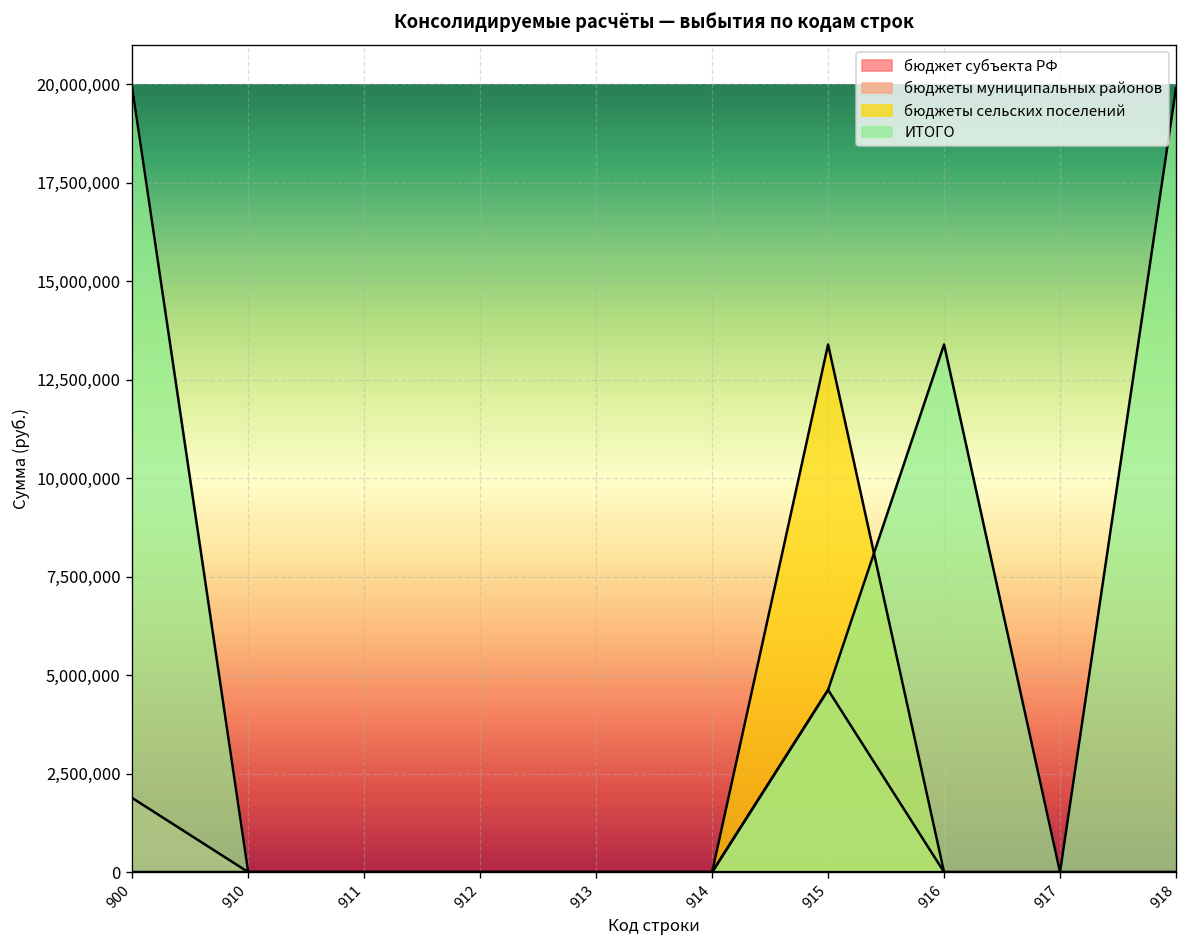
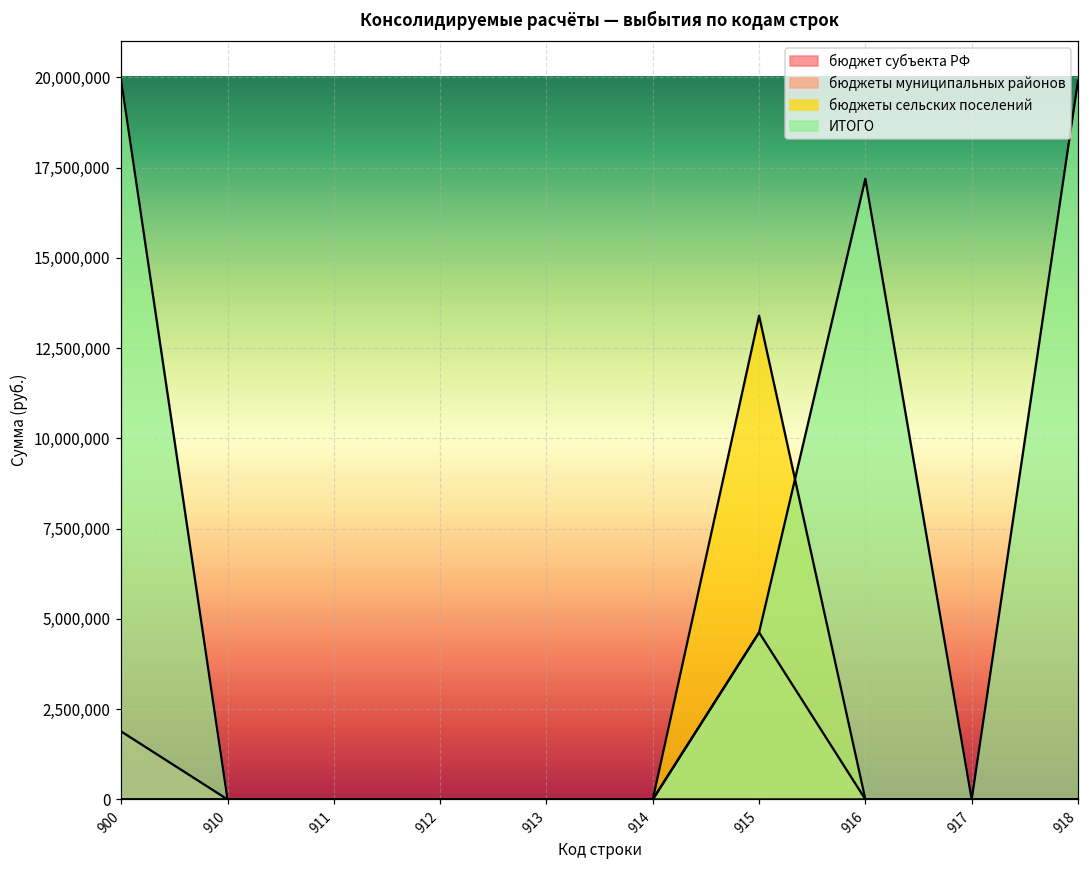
  {
    "бюджеты сельских поселений": {
      "915": "13,400,000"
    },
    "ИТОГО": {
      "900": "19,900,000",
-     "916": "13,400,000",
+     "916": "17,200,000",
      "918": "19,900,000"
    }
  }
